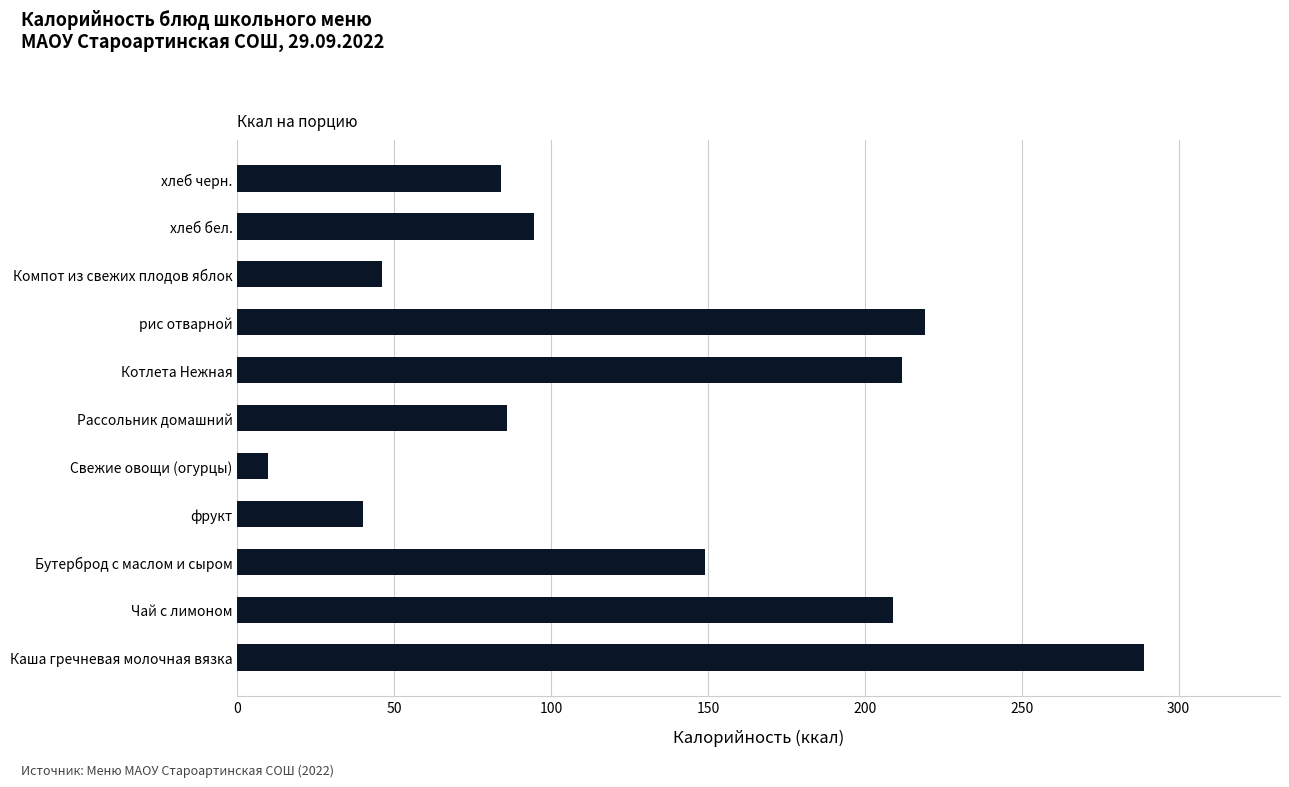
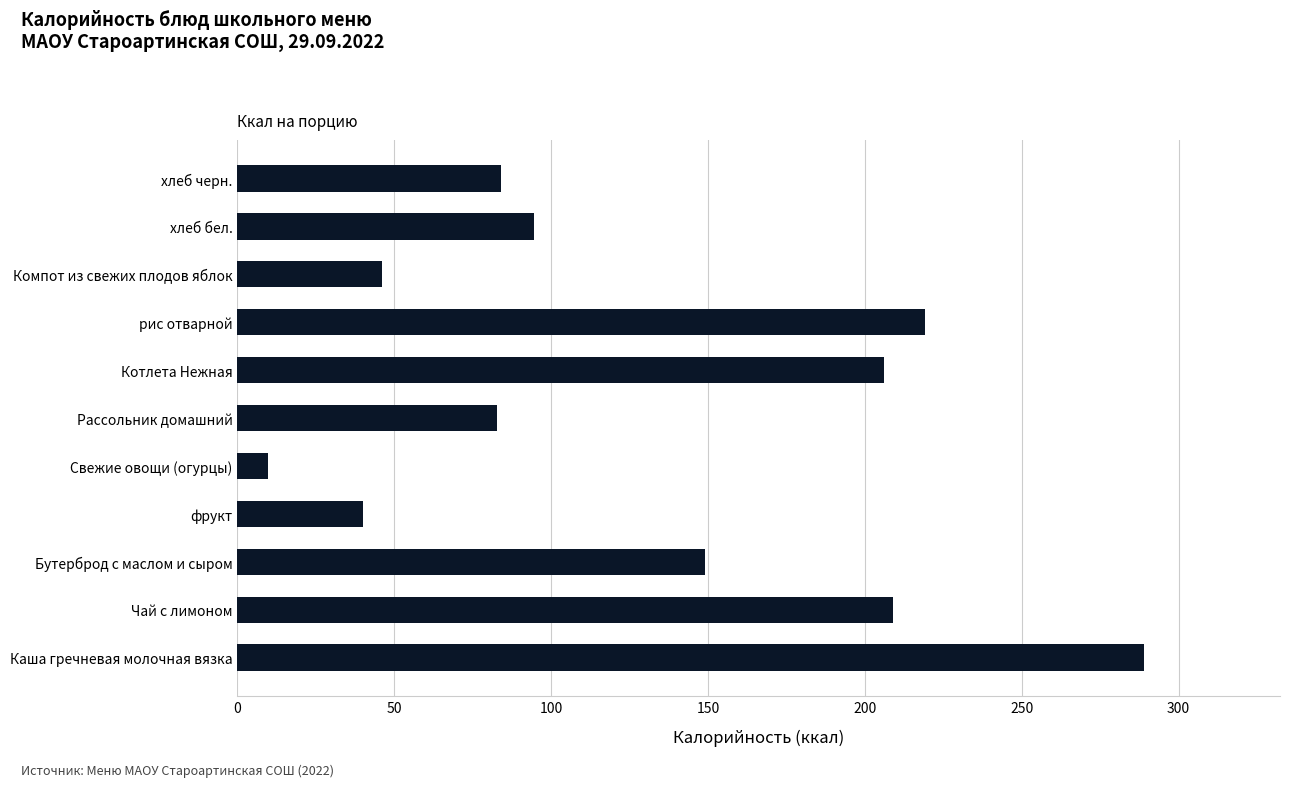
  {
    "хлеб черн.": 84,
    "хлеб бел.": 94,
    "Компот из свежих плодов яблок": 46,
    "рис отварной": 219,
-   "Котлета Нежная": 212,
-   "Рассольник домашний": 86,
+   "Котлета Нежная": 206,
+   "Рассольник домашний": 83,
    "Свежие овощи (огурцы)": 10,
    "фрукт": 40,
    "Бутерброд с маслом и сыром": 149,
    "Чай с лимоном": 209,
    "Каша гречневая молочная вязка": 289
  }
